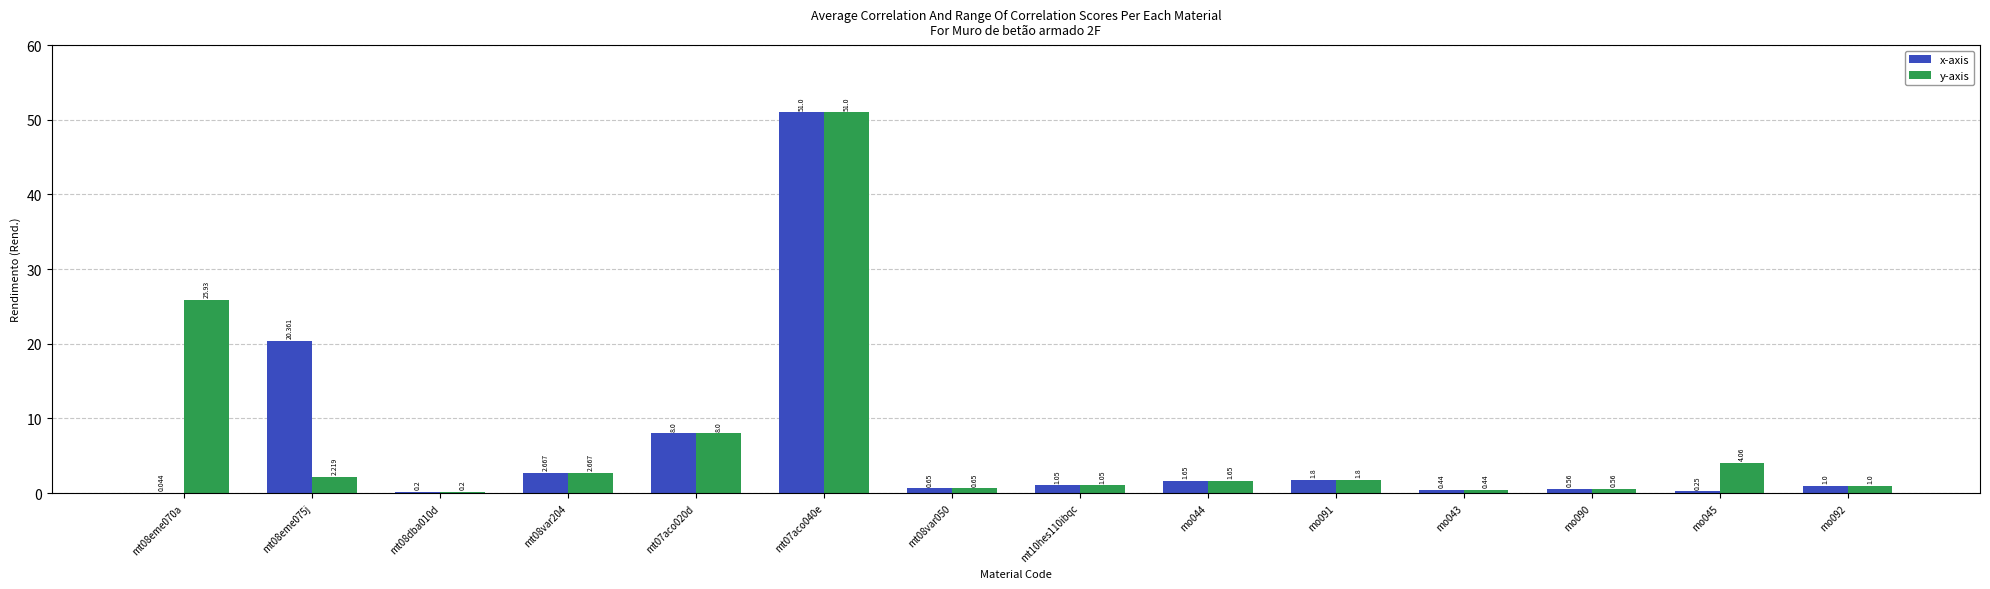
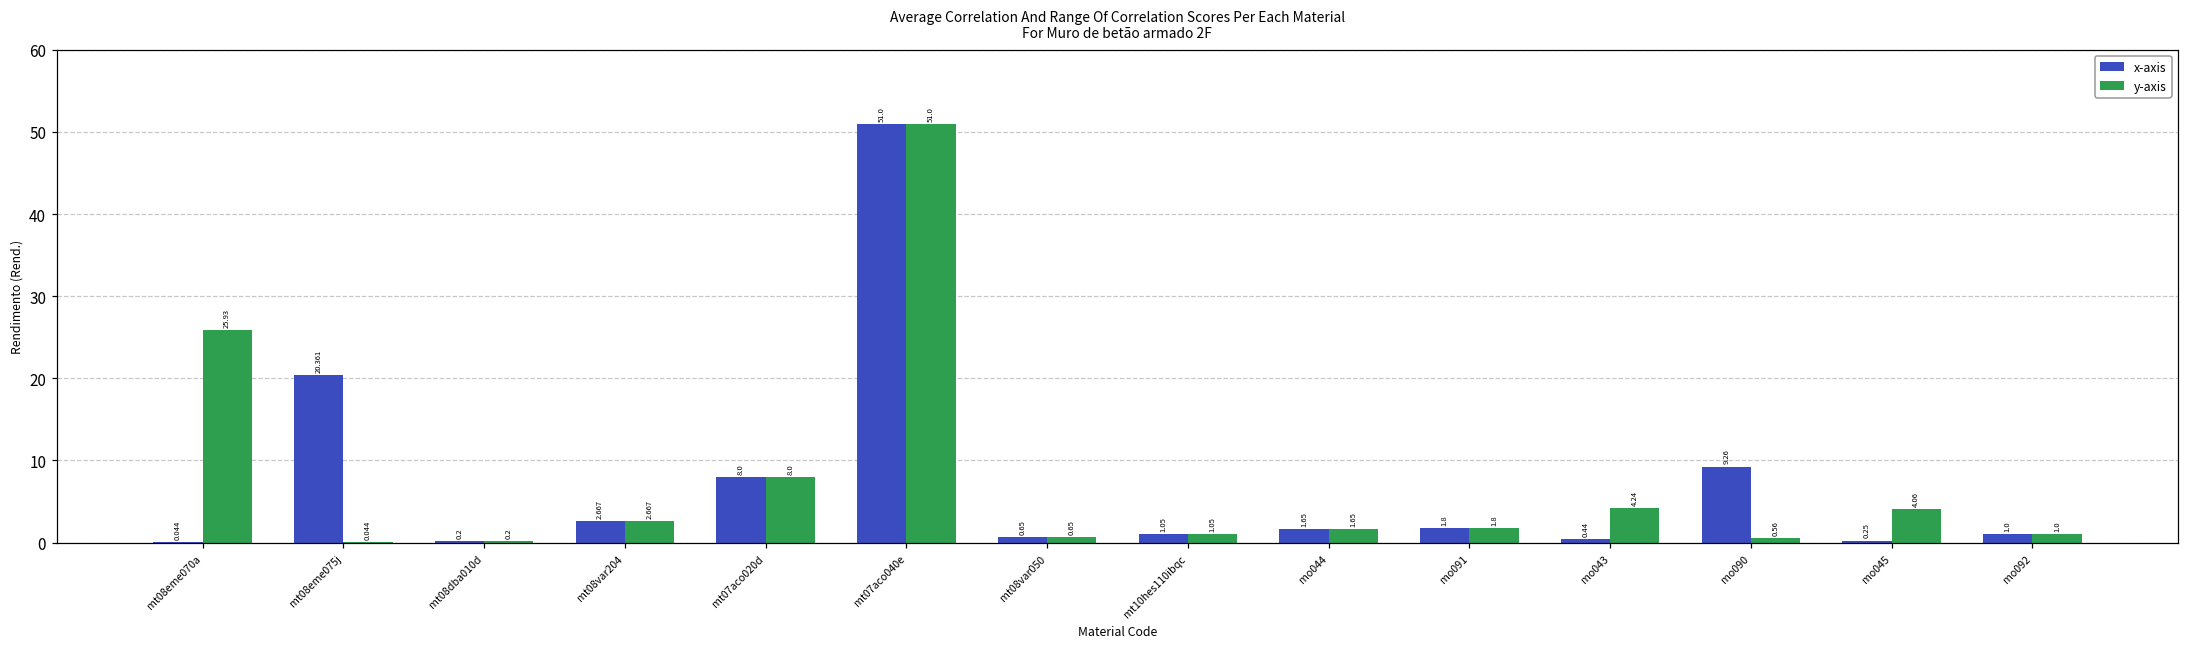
  {
    "x-axis": {
      "mt08eme070a": 0.044,
      "mt08eme075j": 20.361,
      "mt08dba010d": 0.2,
      "mt08var204": 2.667,
      "mt07aco020d": 8.0,
      "mt07aco040e": 51.0,
      "mt08var050": 0.65,
      "mt10hes110ibqc": 1.05,
      "mo044": 1.65,
      "mo091": 1.8,
      "mo043": 0.44,
-     "mo090": 0.56,
+     "mo090": 9.26,
      "mo045": 0.25,
      "mo092": 1.0
    },
    "y-axis": {
      "mt08eme070a": 25.93,
-     "mt08eme075j": 2.219,
+     "mt08eme075j": 0.044,
      "mt08dba010d": 0.2,
      "mt08var204": 2.667,
      "mt07aco020d": 8.0,
      "mt07aco040e": 51.0,
      "mt08var050": 0.65,
      "mt10hes110ibqc": 1.05,
      "mo044": 1.65,
      "mo091": 1.8,
-     "mo043": 0.44,
+     "mo043": 4.24,
      "mo090": 0.56,
      "mo045": 4.06,
      "mo092": 1.0
    }
  }
